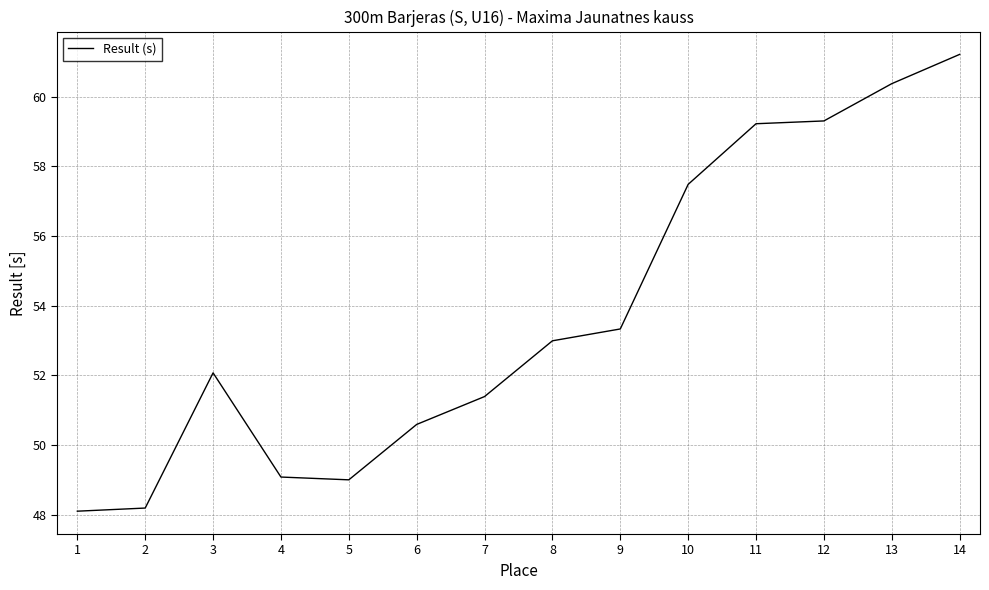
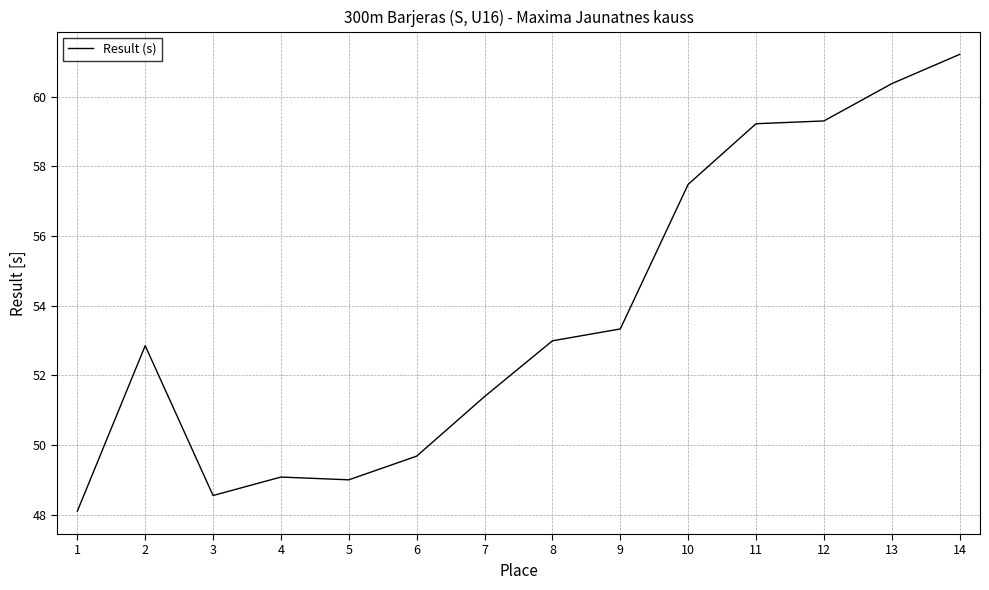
  {
    "1": 48.1,
-   "2": 48.2,
-   "3": 52.1,
+   "2": 52.9,
+   "3": 48.6,
    "4": 49.1,
    "5": 49.0,
-   "6": 50.6,
+   "6": 49.7,
    "7": 51.4,
    "8": 53.0,
    "9": 53.3,
    "10": 57.5,
    "11": 59.2,
    "12": 59.3,
    "13": 60.4,
    "14": 61.2
  }
